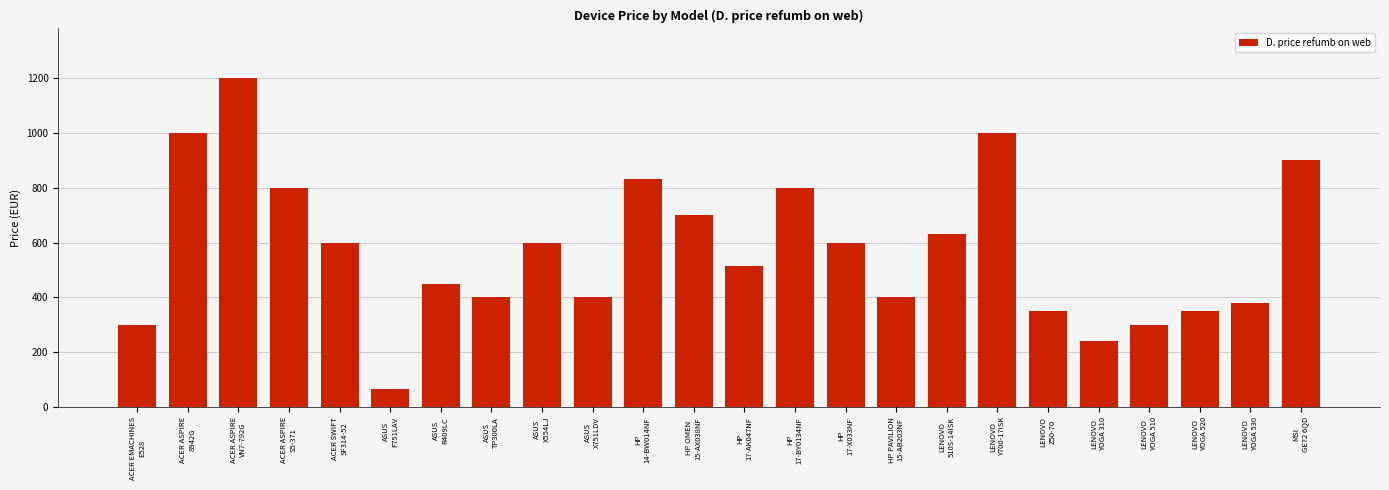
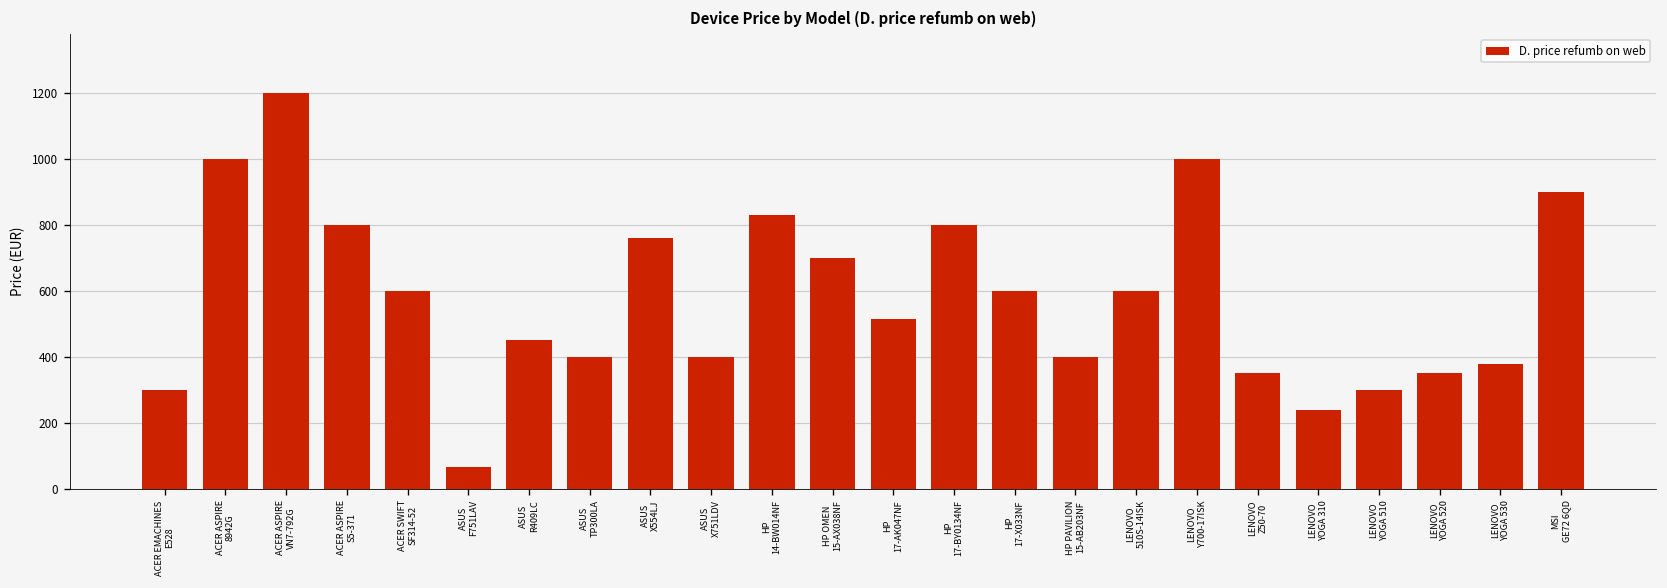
  {
    "ACER EMACHINES E528": 300,
    "ACER ASPIRE 8942G": 1000,
    "ACER ASPIRE VN7-792G": 1200,
    "ACER ASPIRE S5-371": 800,
    "ACER SWIFT SF314-52": 600,
    "ASUS F751LAV": 70,
    "ASUS R409LC": 450,
    "ASUS TP300LA": 400,
-   "ASUS X554LJ": 600,
+   "ASUS X554LJ": 760,
    "ASUS X751LDV": 400,
    "HP 14-BW014NF": 830,
    "HP OMEN 15-AX038NF": 700,
    "HP 17-AK047NF": 520,
    "HP 17-BY0134NF": 800,
    "HP 17-X033NF": 600,
    "HP PAVILION 15-AB203NF": 400,
-   "LENOVO 510S-14ISK": 630,
+   "LENOVO 510S-14ISK": 600,
    "LENOVO Y700-17ISK": 1000,
    "LENOVO Z50-70": 350,
    "LENOVO YOGA 310": 240,
    "LENOVO YOGA 510": 300,
    "LENOVO YOGA 520": 350,
    "LENOVO YOGA 530": 380,
    "MSI GE72 6QD": 900
  }
